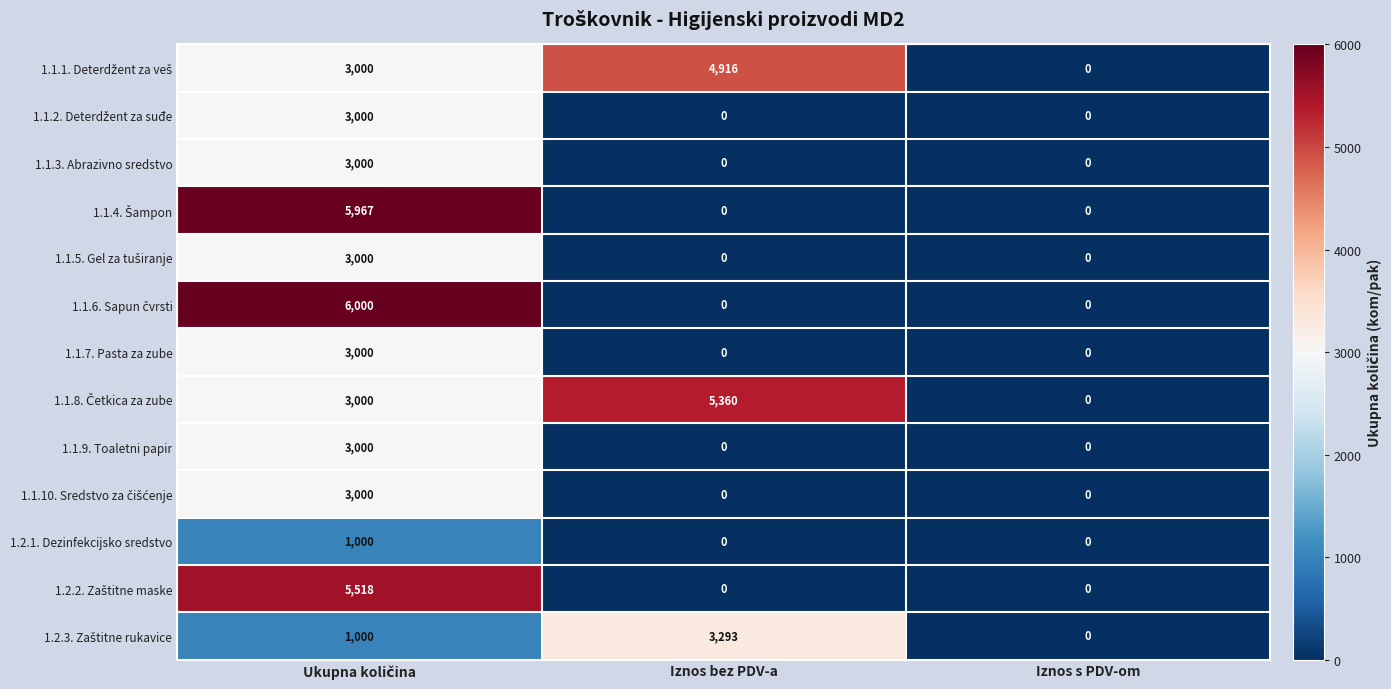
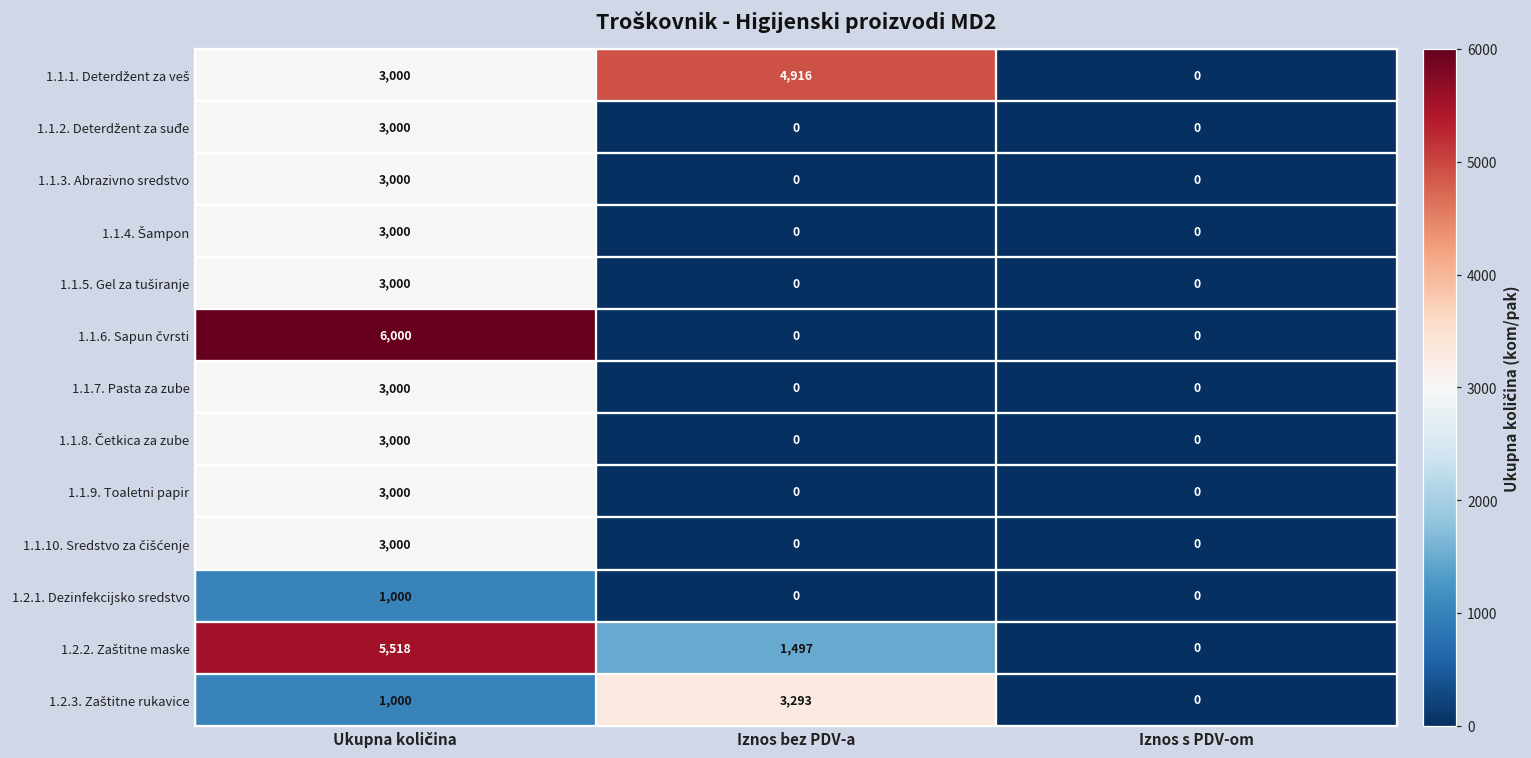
  {
    "1.1.1. Deterdžent za veš": {
      "Ukupna količina": "3,000",
      "Iznos bez PDV-a": "4,916",
      "Iznos s PDV-om": "0"
    },
    "1.1.2. Deterdžent za suđe": {
      "Ukupna količina": "3,000",
      "Iznos bez PDV-a": "0",
      "Iznos s PDV-om": "0"
    },
    "1.1.3. Abrazivno sredstvo": {
      "Ukupna količina": "3,000",
      "Iznos bez PDV-a": "0",
      "Iznos s PDV-om": "0"
    },
    "1.1.4. Šampon": {
-     "Ukupna količina": "5,967",
+     "Ukupna količina": "3,000",
      "Iznos bez PDV-a": "0",
      "Iznos s PDV-om": "0"
    },
    "1.1.5. Gel za tuširanje": {
      "Ukupna količina": "3,000",
      "Iznos bez PDV-a": "0",
      "Iznos s PDV-om": "0"
    },
    "1.1.6. Sapun čvrsti": {
      "Ukupna količina": "6,000",
      "Iznos bez PDV-a": "0",
      "Iznos s PDV-om": "0"
    },
    "1.1.7. Pasta za zube": {
      "Ukupna količina": "3,000",
      "Iznos bez PDV-a": "0",
      "Iznos s PDV-om": "0"
    },
    "1.1.8. Četkica za zube": {
      "Ukupna količina": "3,000",
-     "Iznos bez PDV-a": "5,360",
+     "Iznos bez PDV-a": "0",
      "Iznos s PDV-om": "0"
    },
    "1.1.9. Toaletni papir": {
      "Ukupna količina": "3,000",
      "Iznos bez PDV-a": "0",
      "Iznos s PDV-om": "0"
    },
    "1.1.10. Sredstvo za čišćenje": {
      "Ukupna količina": "3,000",
      "Iznos bez PDV-a": "0",
      "Iznos s PDV-om": "0"
    },
    "1.2.1. Dezinfekcijsko sredstvo": {
      "Ukupna količina": "1,000",
      "Iznos bez PDV-a": "0",
      "Iznos s PDV-om": "0"
    },
    "1.2.2. Zaštitne maske": {
      "Ukupna količina": "5,518",
-     "Iznos bez PDV-a": "0",
+     "Iznos bez PDV-a": "1,497",
      "Iznos s PDV-om": "0"
    },
    "1.2.3. Zaštitne rukavice": {
      "Ukupna količina": "1,000",
      "Iznos bez PDV-a": "3,293",
      "Iznos s PDV-om": "0"
    }
  }
